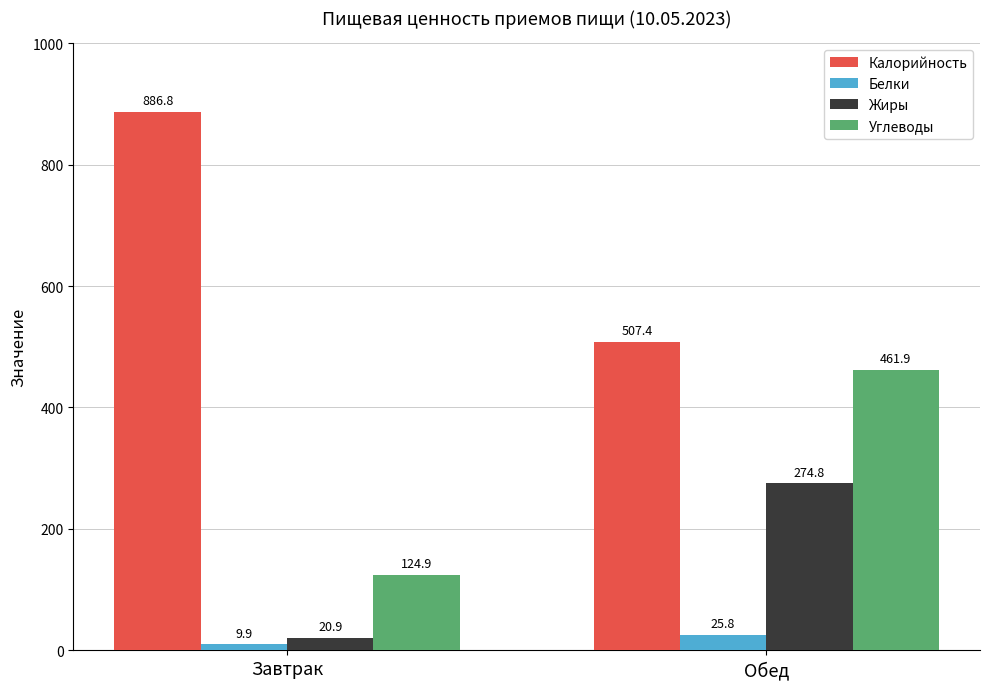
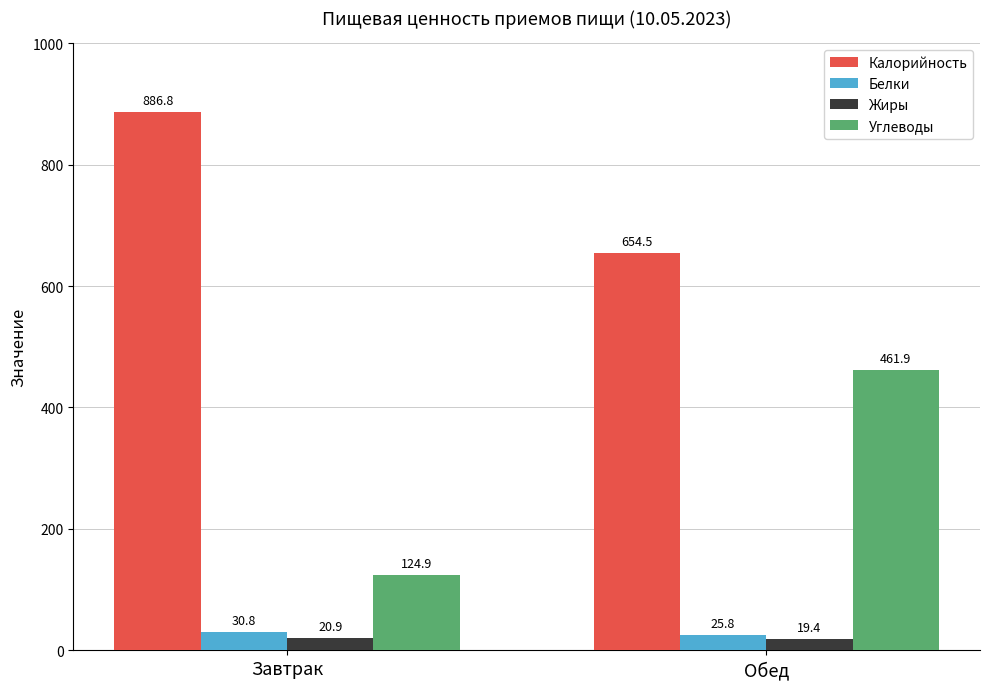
  {
    "Калорийность": {
      "Завтрак": 886.8,
-     "Обед": 507.4
+     "Обед": 654.5
    },
    "Белки": {
-     "Завтрак": 9.9,
+     "Завтрак": 30.8,
      "Обед": 25.8
    },
    "Жиры": {
      "Завтрак": 20.9,
-     "Обед": 274.8
+     "Обед": 19.4
    },
    "Углеводы": {
      "Завтрак": 124.9,
      "Обед": 461.9
    }
  }
